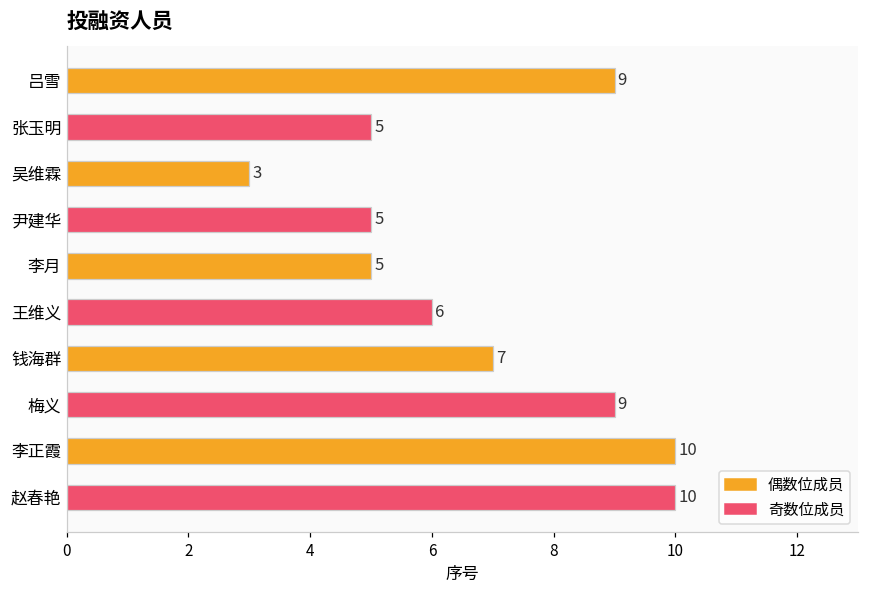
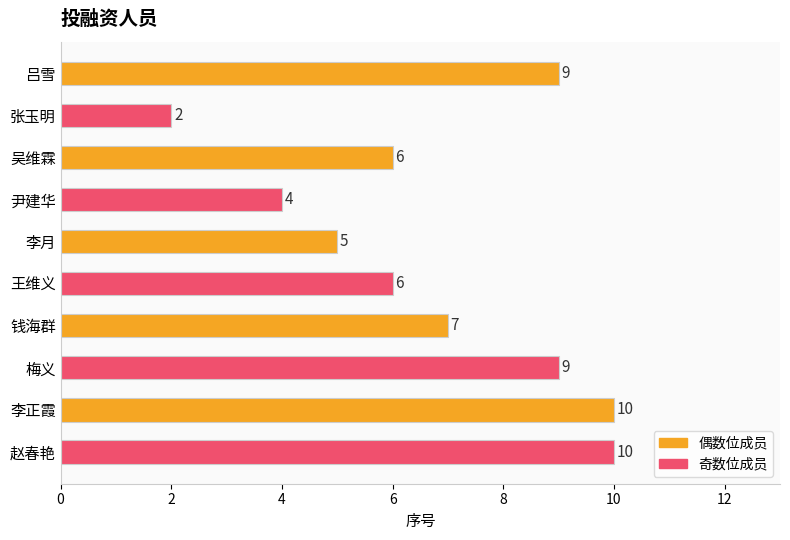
  {
    "吕雪": 9,
-   "张玉明": 5,
-   "吴维霖": 3,
-   "尹建华": 5,
+   "张玉明": 2,
+   "吴维霖": 6,
+   "尹建华": 4,
    "李月": 5,
    "王维义": 6,
    "钱海群": 7,
    "梅义": 9,
    "李正霞": 10,
    "赵春艳": 10
  }
